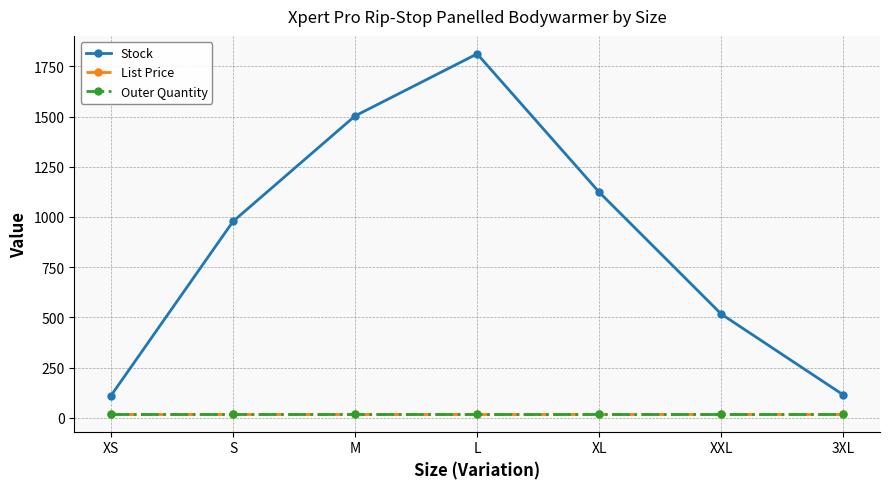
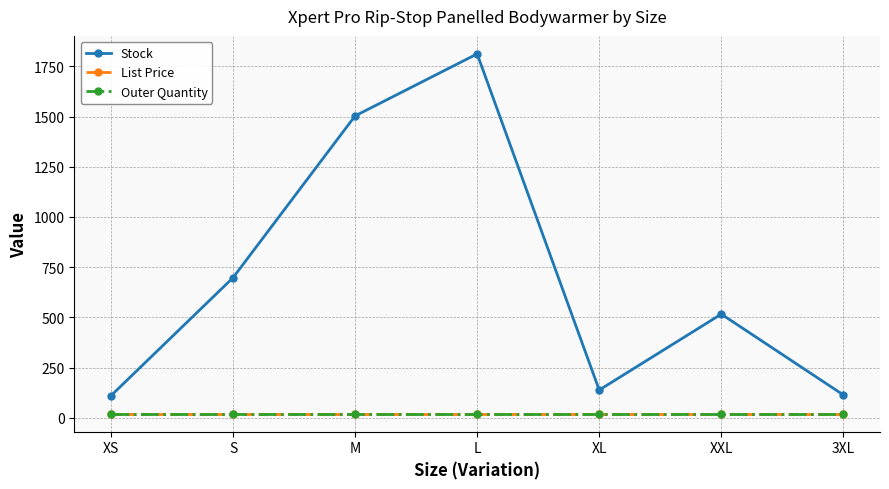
  {
    "Stock": {
      "XS": 110,
-     "S": 980,
+     "S": 700,
      "M": 1500,
      "L": 1810,
-     "XL": 1120,
+     "XL": 140,
      "XXL": 520,
      "3XL": 110
    }
  }
